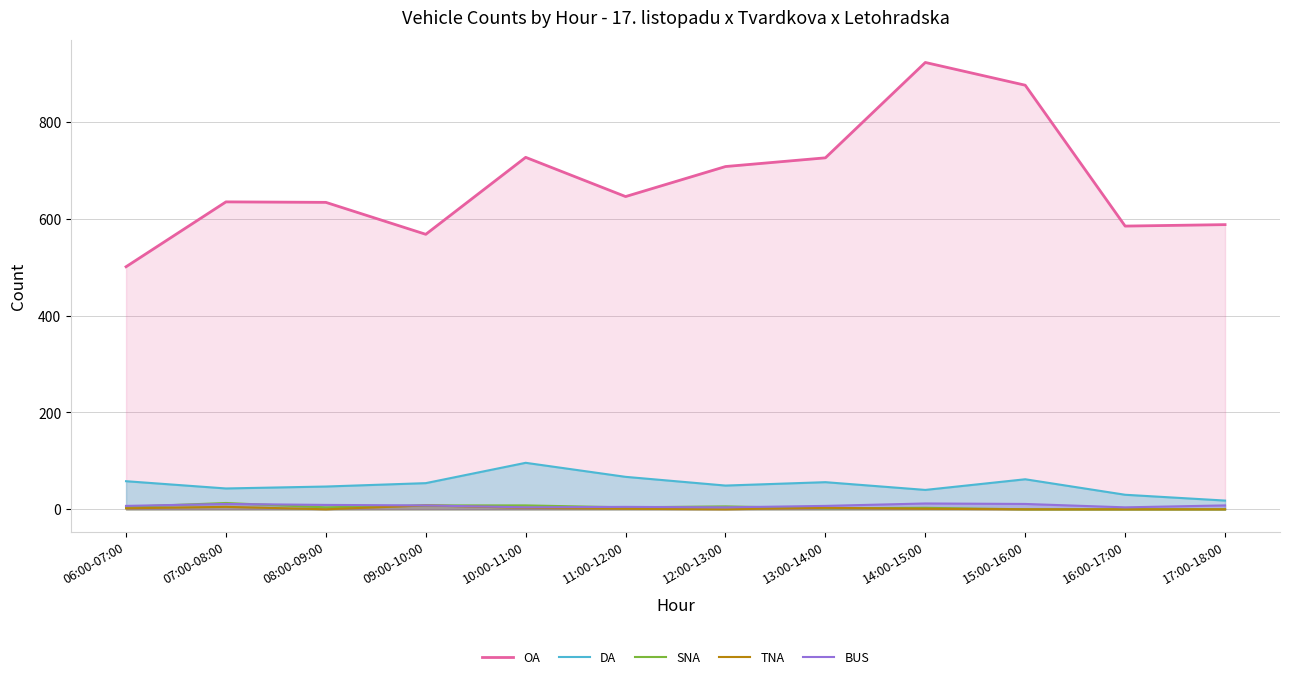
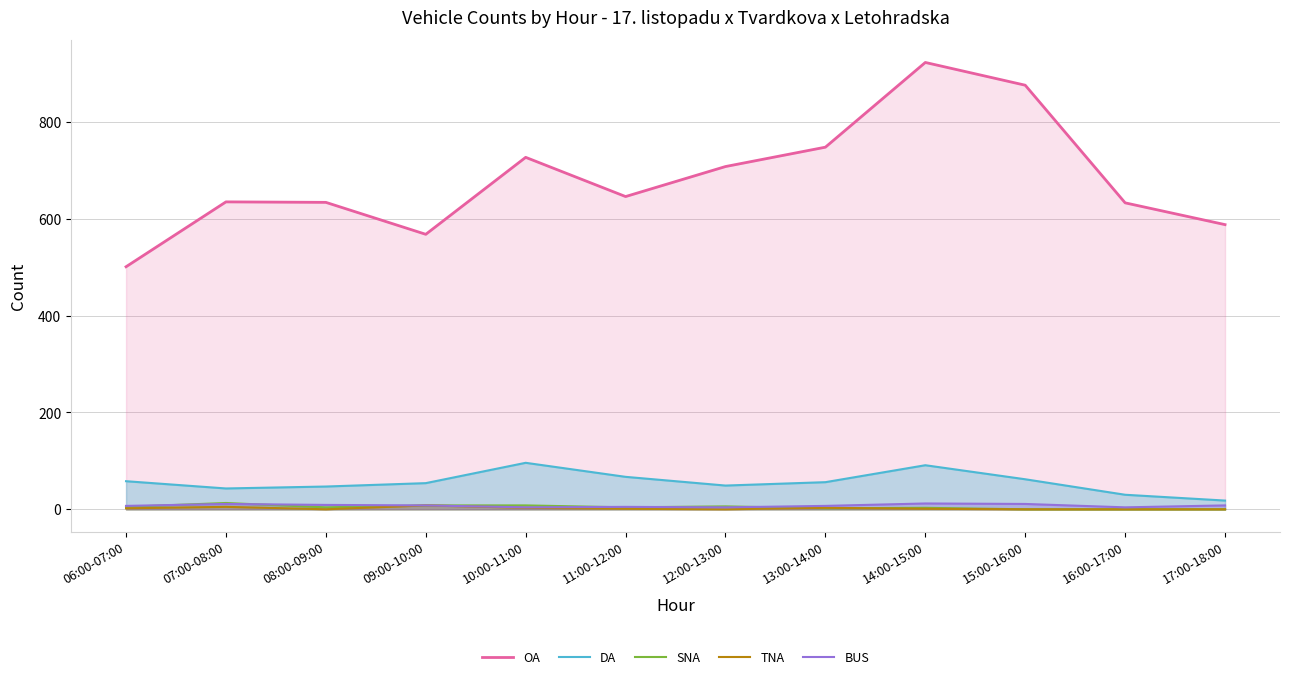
  {
    "OA": {
      "06:00-07:00": 500,
      "07:00-08:00": 640,
      "08:00-09:00": 630,
      "09:00-10:00": 570,
      "10:00-11:00": 730,
      "11:00-12:00": 650,
      "12:00-13:00": 710,
-     "13:00-14:00": 730,
+     "13:00-14:00": 750,
      "14:00-15:00": 920,
      "15:00-16:00": 880,
-     "16:00-17:00": 590,
+     "16:00-17:00": 630,
      "17:00-18:00": 590
    },
    "DA": {
      "06:00-07:00": 60,
      "07:00-08:00": 40,
      "08:00-09:00": 50,
      "09:00-10:00": 50,
      "10:00-11:00": 100,
      "11:00-12:00": 70,
      "12:00-13:00": 50,
      "13:00-14:00": 60,
-     "14:00-15:00": 40,
+     "14:00-15:00": 90,
      "15:00-16:00": 60,
      "16:00-17:00": 30,
      "17:00-18:00": 20
    },
    "TNA": {
      "07:00-08:00": 10
    },
    "BUS": {
      "14:00-15:00": 10,
      "15:00-16:00": 10,
      "17:00-18:00": 10
    }
  }
